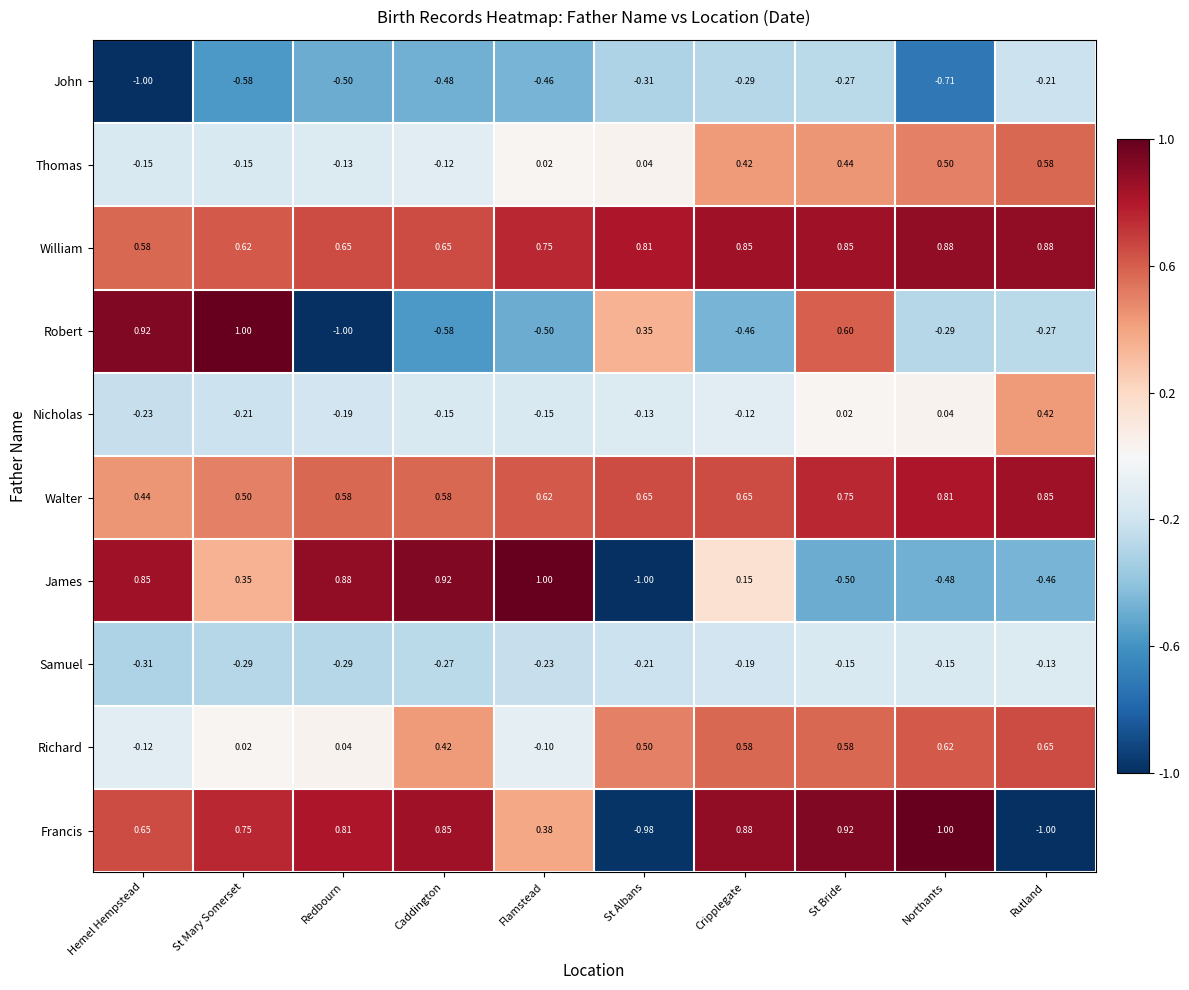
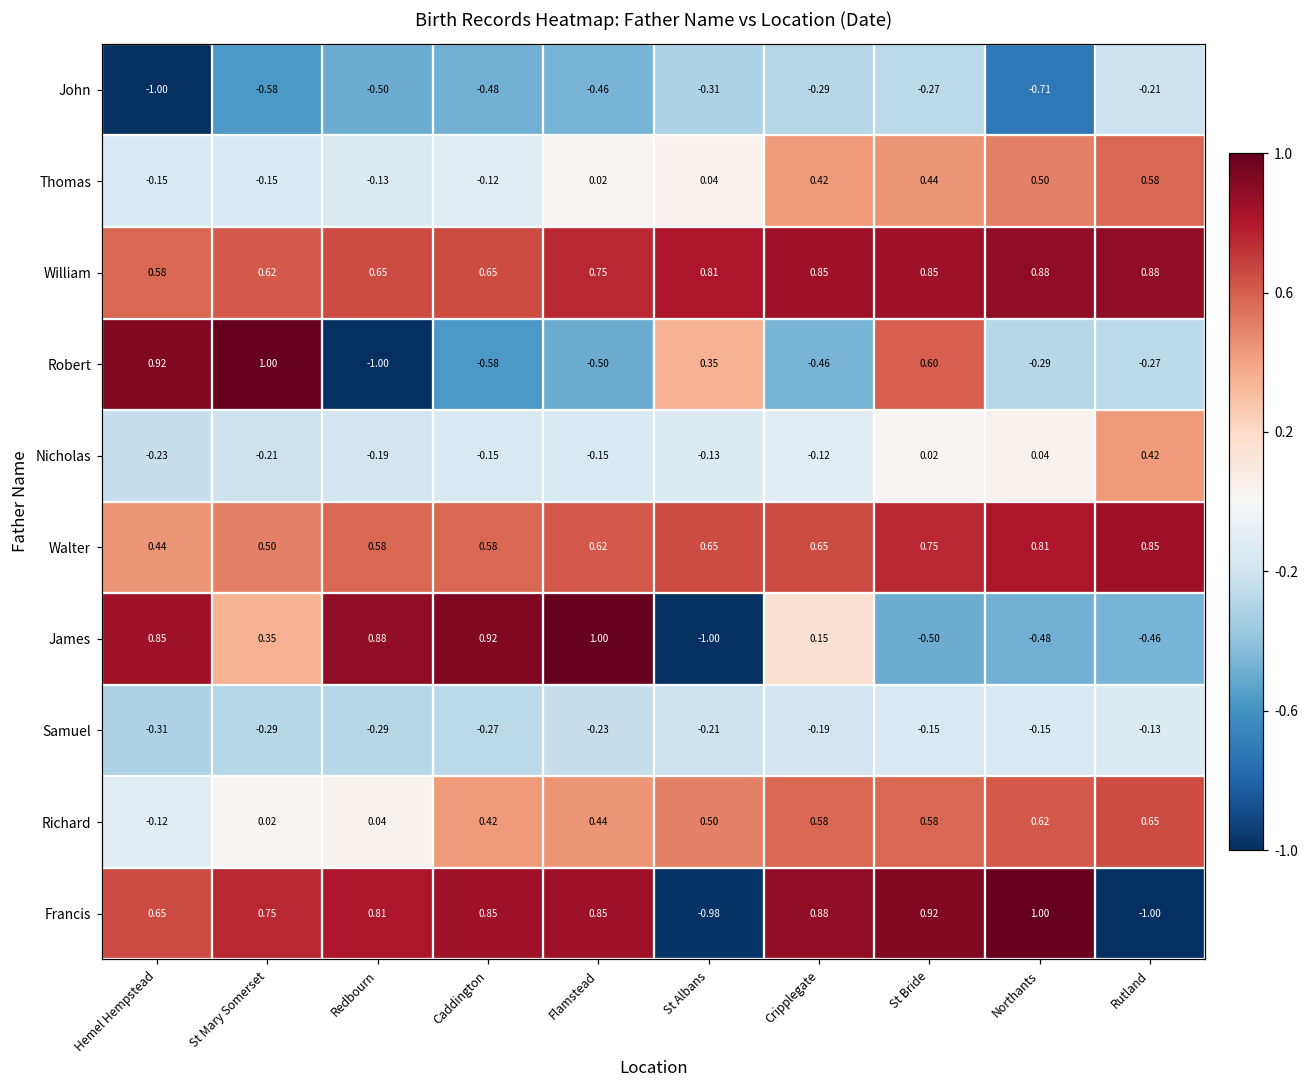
  {
    "John": {
      "Hemel Hempstead": -1.00,
      "St Mary Somerset": -0.58,
      "Redbourn": -0.50,
      "Caddington": -0.48,
      "Flamstead": -0.46,
      "St Albans": -0.31,
      "Cripplegate": -0.29,
      "St Bride": -0.27,
      "Northants": -0.71,
      "Rutland": -0.21
    },
    "Thomas": {
      "Hemel Hempstead": -0.15,
      "St Mary Somerset": -0.15,
      "Redbourn": -0.13,
      "Caddington": -0.12,
      "Flamstead": 0.02,
      "St Albans": 0.04,
      "Cripplegate": 0.42,
      "St Bride": 0.44,
      "Northants": 0.50,
      "Rutland": 0.58
    },
    "William": {
      "Hemel Hempstead": 0.58,
      "St Mary Somerset": 0.62,
      "Redbourn": 0.65,
      "Caddington": 0.65,
      "Flamstead": 0.75,
      "St Albans": 0.81,
      "Cripplegate": 0.85,
      "St Bride": 0.85,
      "Northants": 0.88,
      "Rutland": 0.88
    },
    "Robert": {
      "Hemel Hempstead": 0.92,
      "St Mary Somerset": 1.00,
      "Redbourn": -1.00,
      "Caddington": -0.58,
      "Flamstead": -0.50,
      "St Albans": 0.35,
      "Cripplegate": -0.46,
      "St Bride": 0.60,
      "Northants": -0.29,
      "Rutland": -0.27
    },
    "Nicholas": {
      "Hemel Hempstead": -0.23,
      "St Mary Somerset": -0.21,
      "Redbourn": -0.19,
      "Caddington": -0.15,
      "Flamstead": -0.15,
      "St Albans": -0.13,
      "Cripplegate": -0.12,
      "St Bride": 0.02,
      "Northants": 0.04,
      "Rutland": 0.42
    },
    "Walter": {
      "Hemel Hempstead": 0.44,
      "St Mary Somerset": 0.50,
      "Redbourn": 0.58,
      "Caddington": 0.58,
      "Flamstead": 0.62,
      "St Albans": 0.65,
      "Cripplegate": 0.65,
      "St Bride": 0.75,
      "Northants": 0.81,
      "Rutland": 0.85
    },
    "James": {
      "Hemel Hempstead": 0.85,
      "St Mary Somerset": 0.35,
      "Redbourn": 0.88,
      "Caddington": 0.92,
      "Flamstead": 1.00,
      "St Albans": -1.00,
      "Cripplegate": 0.15,
      "St Bride": -0.50,
      "Northants": -0.48,
      "Rutland": -0.46
    },
    "Samuel": {
      "Hemel Hempstead": -0.31,
      "St Mary Somerset": -0.29,
      "Redbourn": -0.29,
      "Caddington": -0.27,
      "Flamstead": -0.23,
      "St Albans": -0.21,
      "Cripplegate": -0.19,
      "St Bride": -0.15,
      "Northants": -0.15,
      "Rutland": -0.13
    },
    "Richard": {
      "Hemel Hempstead": -0.12,
      "St Mary Somerset": 0.02,
      "Redbourn": 0.04,
      "Caddington": 0.42,
-     "Flamstead": -0.10,
+     "Flamstead": 0.44,
      "St Albans": 0.50,
      "Cripplegate": 0.58,
      "St Bride": 0.58,
      "Northants": 0.62,
      "Rutland": 0.65
    },
    "Francis": {
      "Hemel Hempstead": 0.65,
      "St Mary Somerset": 0.75,
      "Redbourn": 0.81,
      "Caddington": 0.85,
-     "Flamstead": 0.38,
+     "Flamstead": 0.85,
      "St Albans": -0.98,
      "Cripplegate": 0.88,
      "St Bride": 0.92,
      "Northants": 1.00,
      "Rutland": -1.00
    }
  }
